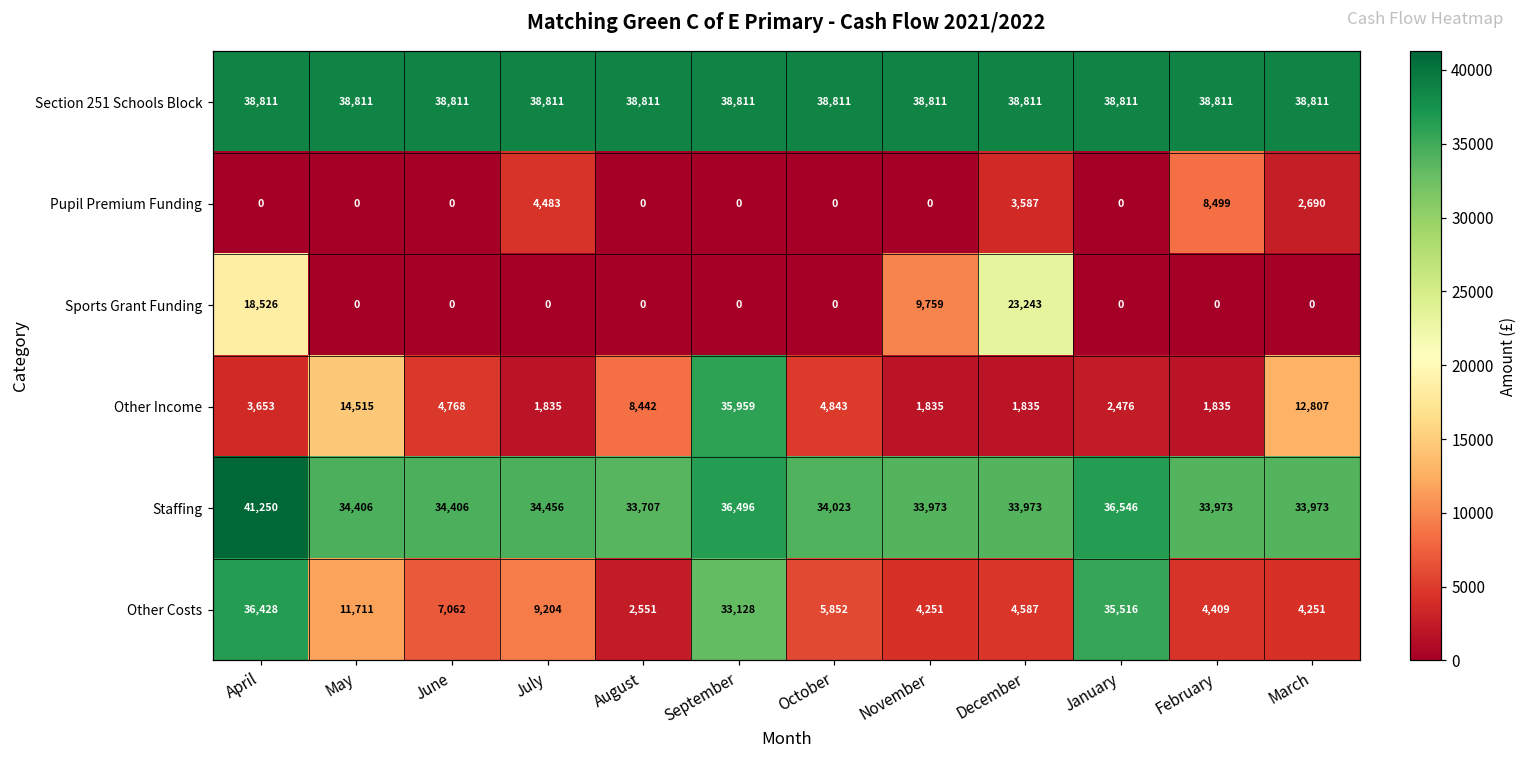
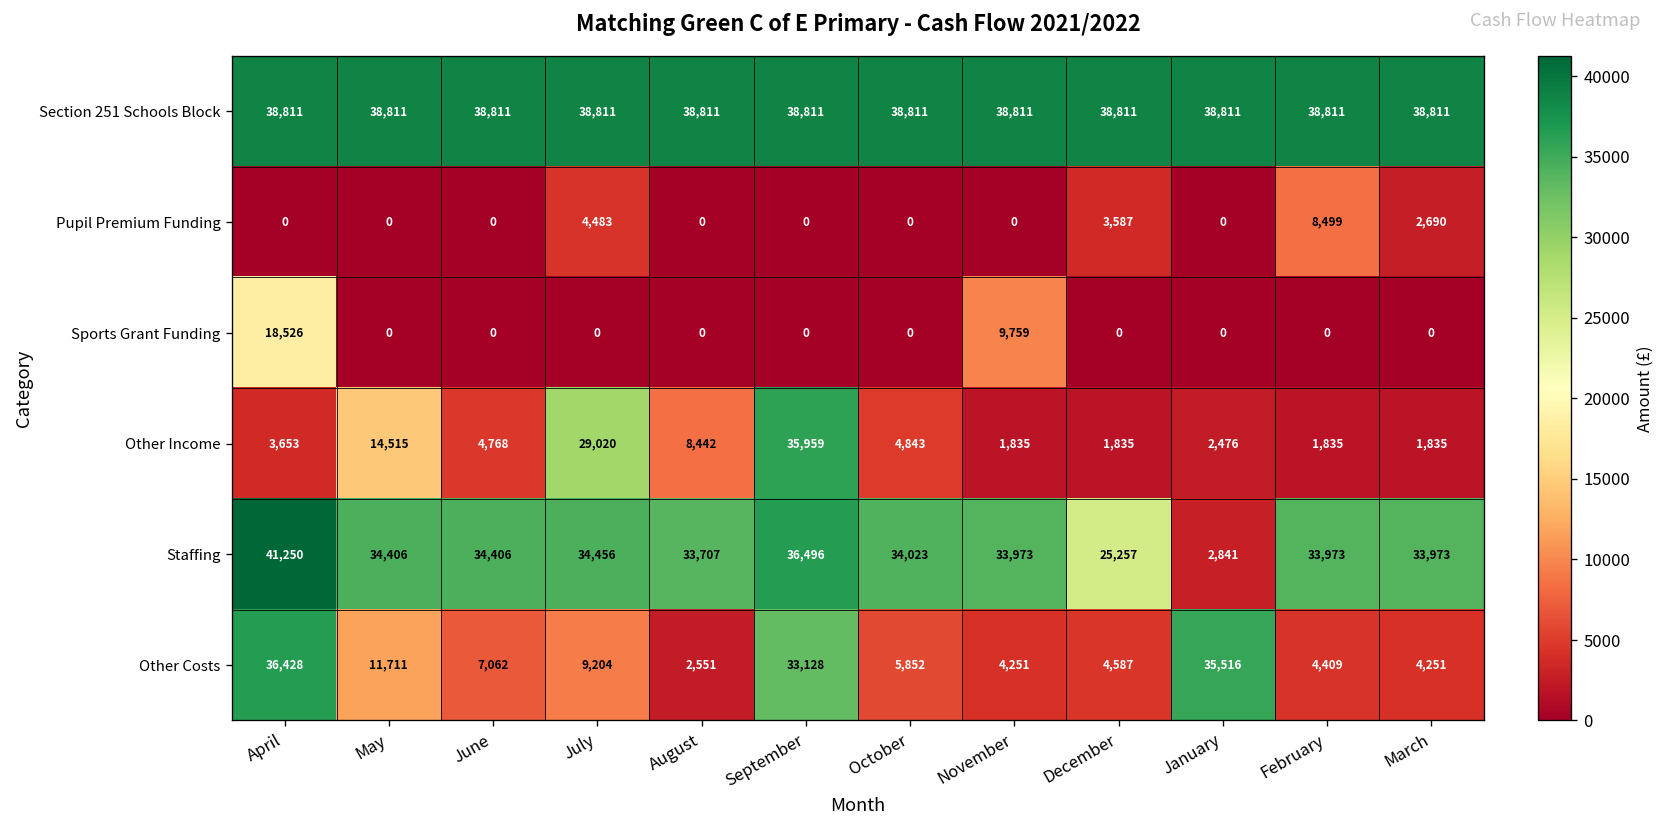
  {
    "Section 251 Schools Block": {
      "April": "38,811",
      "May": "38,811",
      "June": "38,811",
      "July": "38,811",
      "August": "38,811",
      "September": "38,811",
      "October": "38,811",
      "November": "38,811",
      "December": "38,811",
      "January": "38,811",
      "February": "38,811",
      "March": "38,811"
    },
    "Pupil Premium Funding": {
      "April": "0",
      "May": "0",
      "June": "0",
      "July": "4,483",
      "August": "0",
      "September": "0",
      "October": "0",
      "November": "0",
      "December": "3,587",
      "January": "0",
      "February": "8,499",
      "March": "2,690"
    },
    "Sports Grant Funding": {
      "April": "18,526",
      "May": "0",
      "June": "0",
      "July": "0",
      "August": "0",
      "September": "0",
      "October": "0",
      "November": "9,759",
-     "December": "23,243",
+     "December": "0",
      "January": "0",
      "February": "0",
      "March": "0"
    },
    "Other Income": {
      "April": "3,653",
      "May": "14,515",
      "June": "4,768",
-     "July": "1,835",
+     "July": "29,020",
      "August": "8,442",
      "September": "35,959",
      "October": "4,843",
      "November": "1,835",
      "December": "1,835",
      "January": "2,476",
      "February": "1,835",
-     "March": "12,807"
+     "March": "1,835"
    },
    "Staffing": {
      "April": "41,250",
      "May": "34,406",
      "June": "34,406",
      "July": "34,456",
      "August": "33,707",
      "September": "36,496",
      "October": "34,023",
      "November": "33,973",
-     "December": "33,973",
-     "January": "36,546",
+     "December": "25,257",
+     "January": "2,841",
      "February": "33,973",
      "March": "33,973"
    },
    "Other Costs": {
      "April": "36,428",
      "May": "11,711",
      "June": "7,062",
      "July": "9,204",
      "August": "2,551",
      "September": "33,128",
      "October": "5,852",
      "November": "4,251",
      "December": "4,587",
      "January": "35,516",
      "February": "4,409",
      "March": "4,251"
    }
  }
